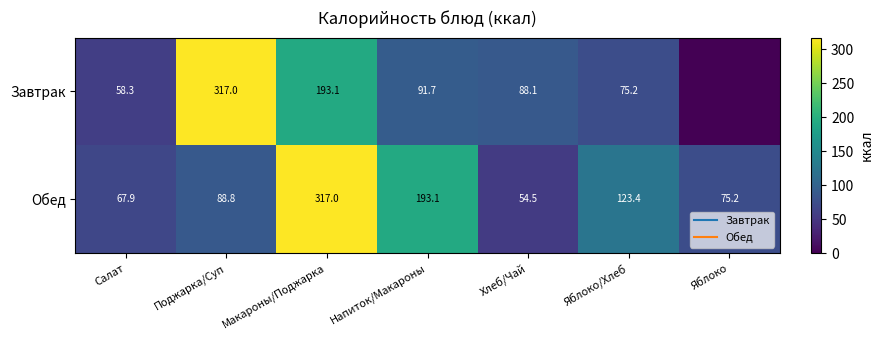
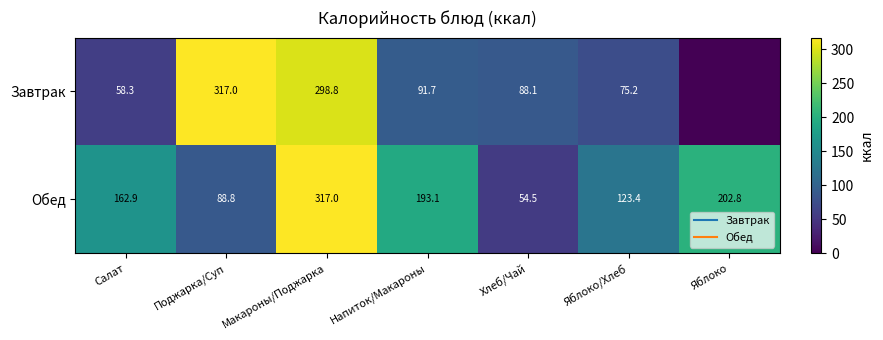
  {
    "Завтрак": {
      "Салат": 58.3,
      "Поджарка/Суп": 317.0,
-     "Макароны/Поджарка": 193.1,
+     "Макароны/Поджарка": 298.8,
      "Напиток/Макароны": 91.7,
      "Хлеб/Чай": 88.1,
      "Яблоко/Хлеб": 75.2
    },
    "Обед": {
-     "Салат": 67.9,
+     "Салат": 162.9,
      "Поджарка/Суп": 88.8,
      "Макароны/Поджарка": 317.0,
      "Напиток/Макароны": 193.1,
      "Хлеб/Чай": 54.5,
      "Яблоко/Хлеб": 123.4,
-     "Яблоко": 75.2
+     "Яблоко": 202.8
    }
  }
